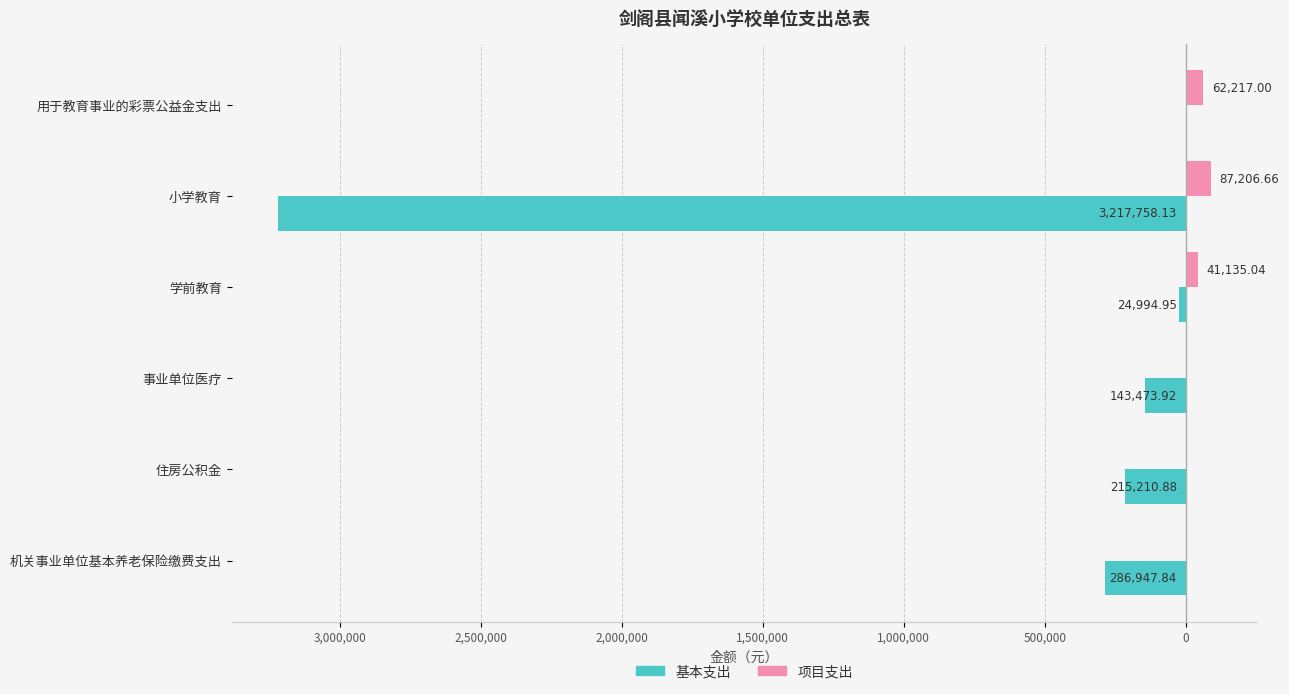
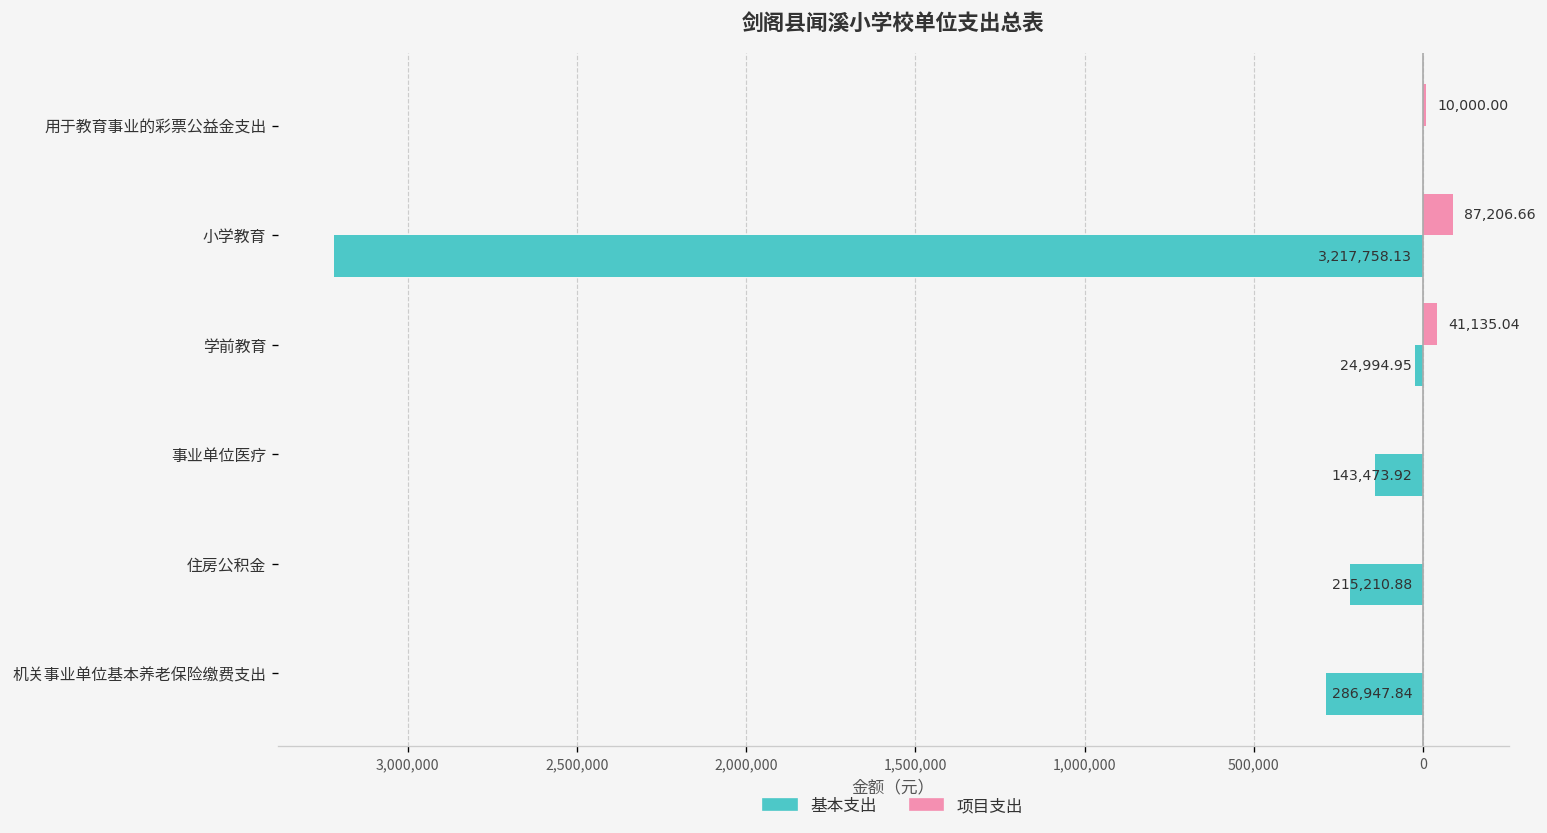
  {
    "项目支出": {
-     "用于教育事业的彩票公益金支出": "62,217.00",
+     "用于教育事业的彩票公益金支出": "10,000.00",
      "小学教育": "87,206.66",
      "学前教育": "41,135.04"
    }
  }
